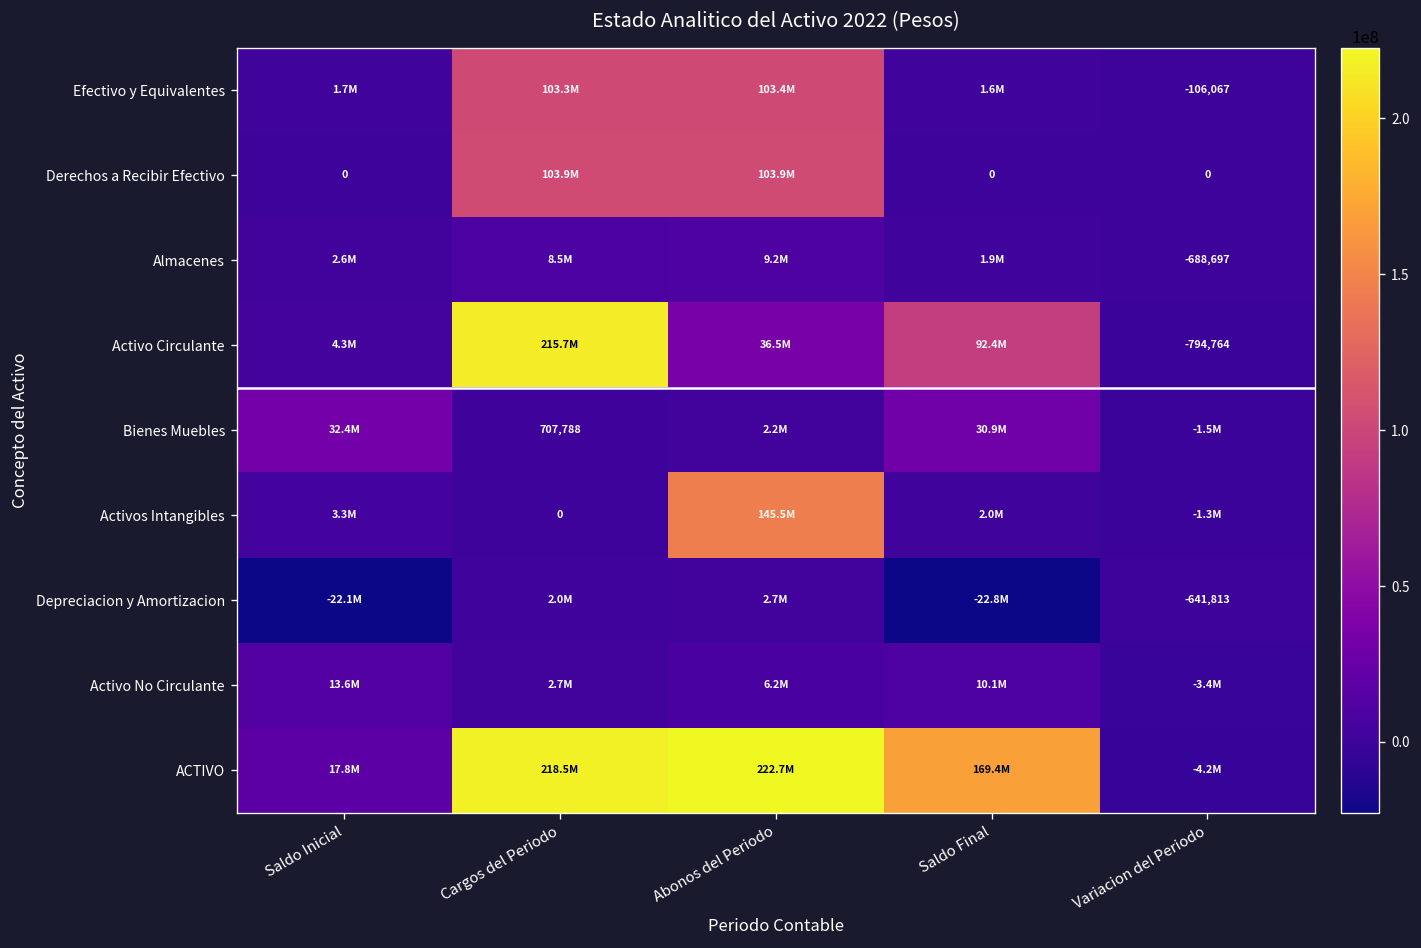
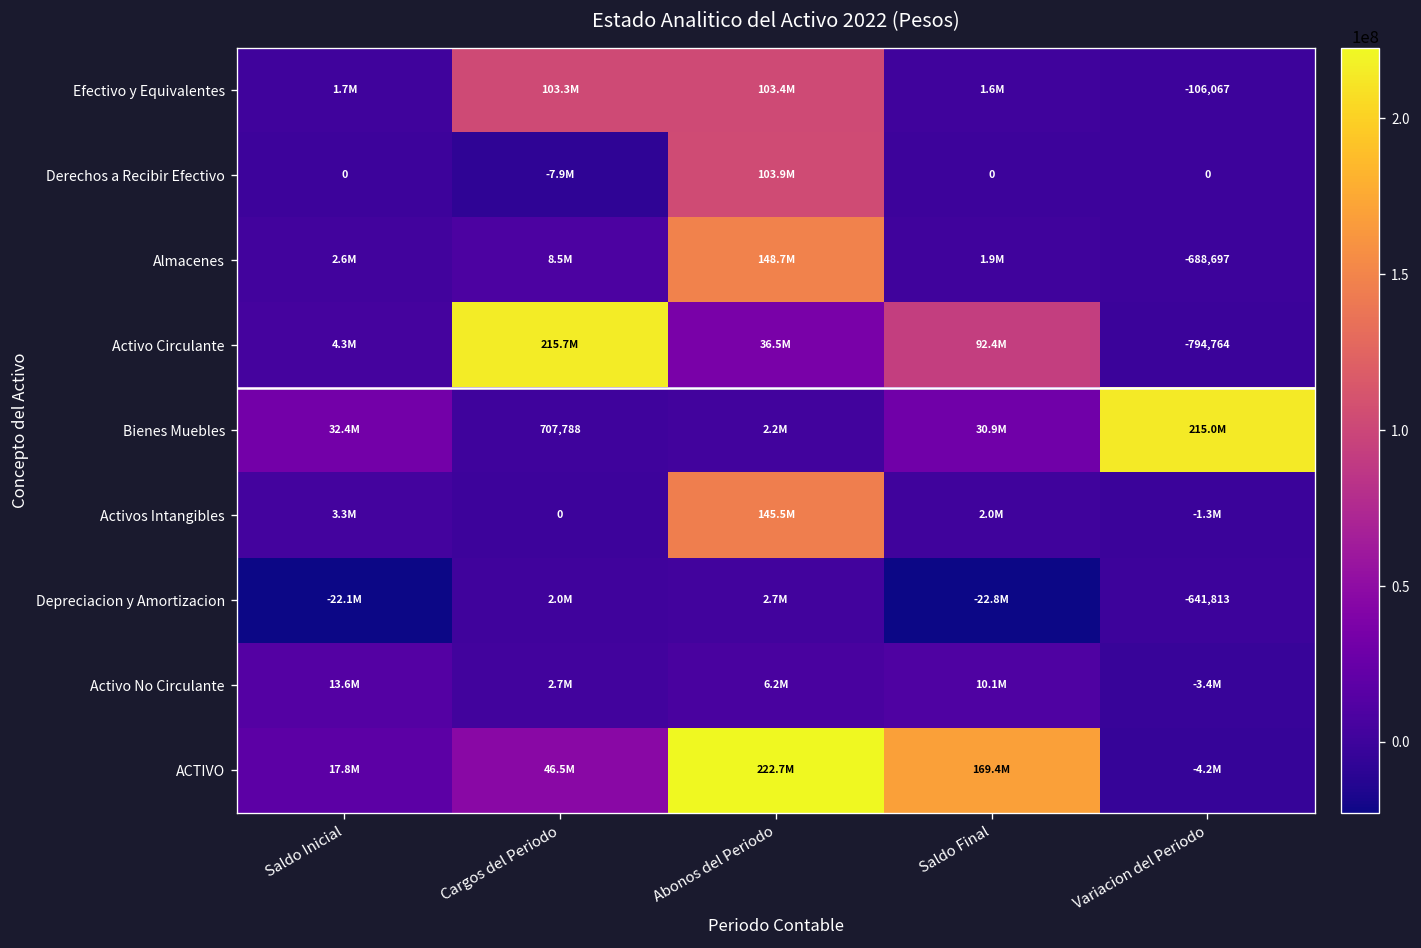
  {
    "Efectivo y Equivalentes": {
      "Saldo Inicial": "1.7M",
      "Cargos del Periodo": "103.3M",
      "Abonos del Periodo": "103.4M",
      "Saldo Final": "1.6M",
      "Variacion del Periodo": "-106,067"
    },
    "Derechos a Recibir Efectivo": {
      "Saldo Inicial": "0",
-     "Cargos del Periodo": "103.9M",
+     "Cargos del Periodo": "-7.9M",
      "Abonos del Periodo": "103.9M",
      "Saldo Final": "0",
      "Variacion del Periodo": "0"
    },
    "Almacenes": {
      "Saldo Inicial": "2.6M",
      "Cargos del Periodo": "8.5M",
-     "Abonos del Periodo": "9.2M",
+     "Abonos del Periodo": "148.7M",
      "Saldo Final": "1.9M",
      "Variacion del Periodo": "-688,697"
    },
    "Activo Circulante": {
      "Saldo Inicial": "4.3M",
      "Cargos del Periodo": "215.7M",
      "Abonos del Periodo": "36.5M",
      "Saldo Final": "92.4M",
      "Variacion del Periodo": "-794,764"
    },
    "Bienes Muebles": {
      "Saldo Inicial": "32.4M",
      "Cargos del Periodo": "707,788",
      "Abonos del Periodo": "2.2M",
      "Saldo Final": "30.9M",
-     "Variacion del Periodo": "-1.5M"
+     "Variacion del Periodo": "215.0M"
    },
    "Activos Intangibles": {
      "Saldo Inicial": "3.3M",
      "Cargos del Periodo": "0",
      "Abonos del Periodo": "145.5M",
      "Saldo Final": "2.0M",
      "Variacion del Periodo": "-1.3M"
    },
    "Depreciacion y Amortizacion": {
      "Saldo Inicial": "-22.1M",
      "Cargos del Periodo": "2.0M",
      "Abonos del Periodo": "2.7M",
      "Saldo Final": "-22.8M",
      "Variacion del Periodo": "-641,813"
    },
    "Activo No Circulante": {
      "Saldo Inicial": "13.6M",
      "Cargos del Periodo": "2.7M",
      "Abonos del Periodo": "6.2M",
      "Saldo Final": "10.1M",
      "Variacion del Periodo": "-3.4M"
    },
    "ACTIVO": {
      "Saldo Inicial": "17.8M",
-     "Cargos del Periodo": "218.5M",
+     "Cargos del Periodo": "46.5M",
      "Abonos del Periodo": "222.7M",
      "Saldo Final": "169.4M",
      "Variacion del Periodo": "-4.2M"
    }
  }
